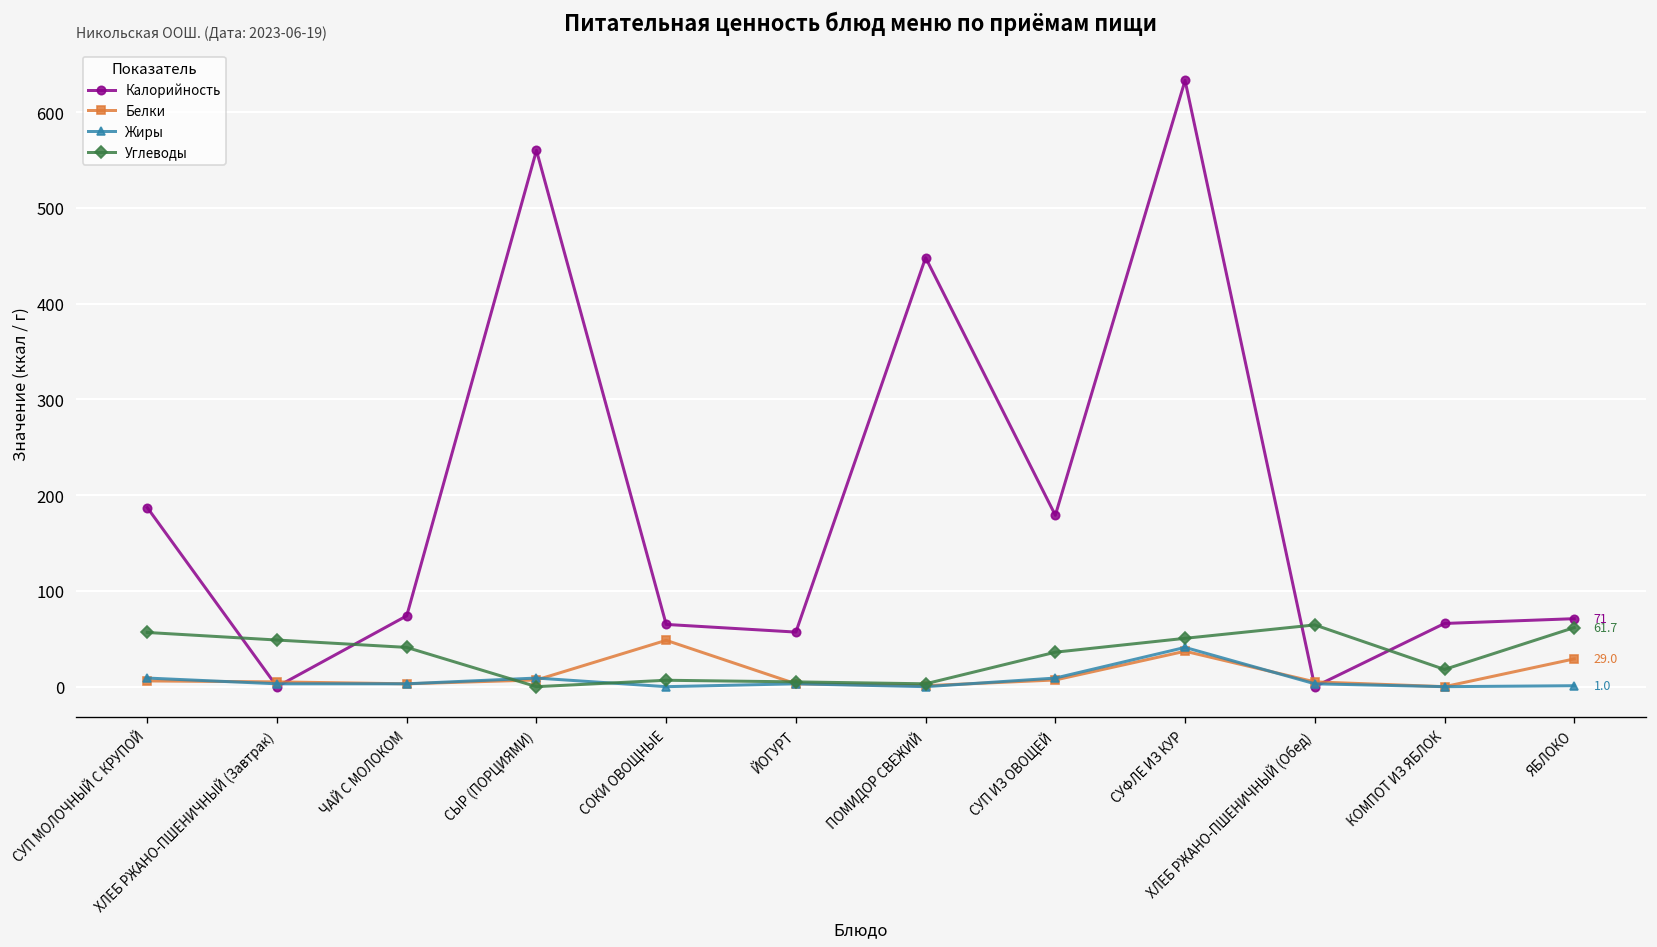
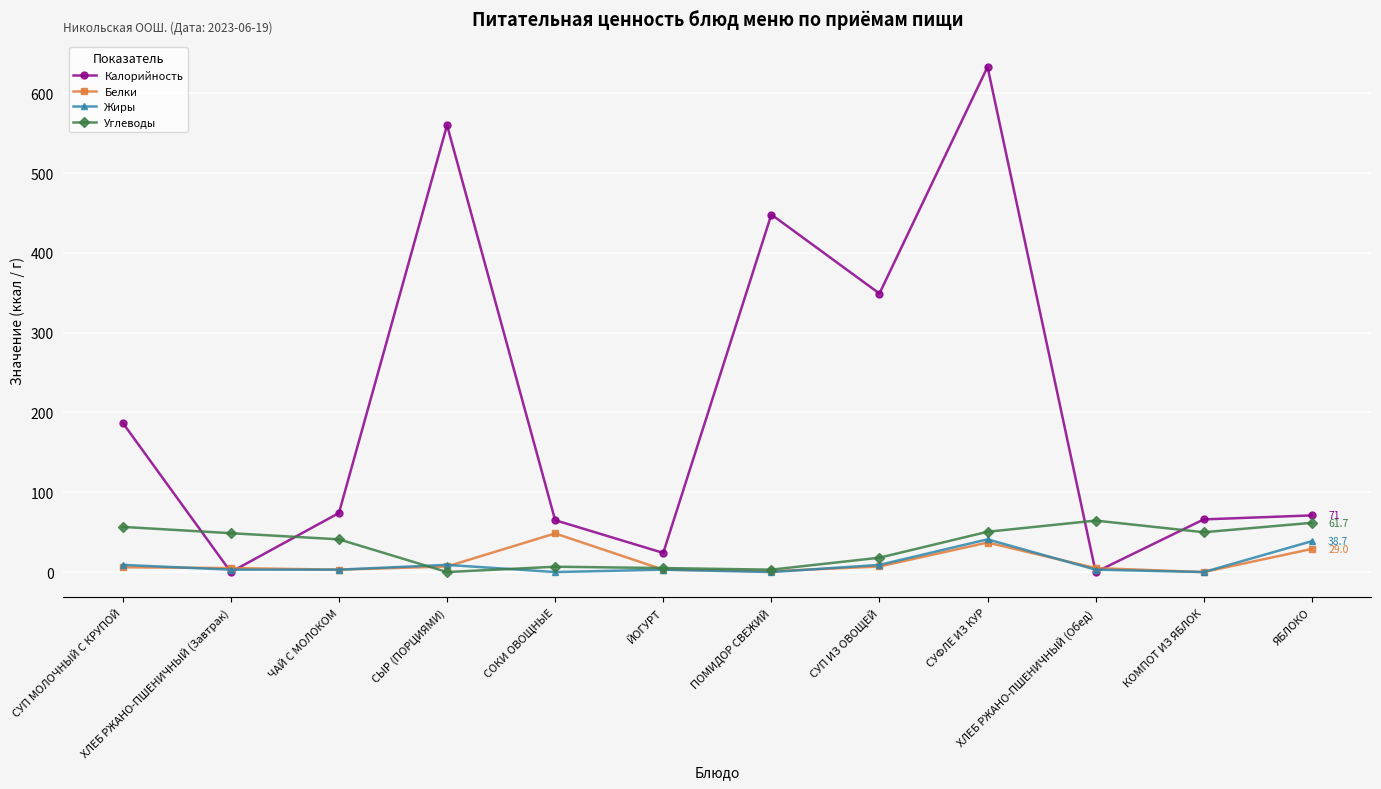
  {
    "Калорийность": {
      "СУП МОЛОЧНЫЙ С КРУПОЙ": 190,
      "ЧАЙ С МОЛОКОМ": 70,
      "СЫР (ПОРЦИЯМИ)": 560,
      "СОКИ ОВОЩНЫЕ": 70,
-     "ЙОГУРТ": 60,
+     "ЙОГУРТ": 20,
      "ПОМИДОР СВЕЖИЙ": 450,
-     "СУП ИЗ ОВОЩЕЙ": 180,
+     "СУП ИЗ ОВОЩЕЙ": 350,
      "СУФЛЕ ИЗ КУР": 630,
      "КОМПОТ ИЗ ЯБЛОК": 70
    },
    "Белки": {
      "СОКИ ОВОЩНЫЕ": 50,
      "СУФЛЕ ИЗ КУР": 40
    },
    "Жиры": {
-     "ЯБЛОКО": 1.0
+     "ЯБЛОКО": 38.7
    },
    "Углеводы": {
      "СУП МОЛОЧНЫЙ С КРУПОЙ": 60,
      "ХЛЕБ РЖАНО-ПШЕНИЧНЫЙ (Завтрак)": 50,
      "ЧАЙ С МОЛОКОМ": 40,
      "СЫР (ПОРЦИЯМИ)": 0,
      "СОКИ ОВОЩНЫЕ": 10,
-     "СУП ИЗ ОВОЩЕЙ": 40,
+     "СУП ИЗ ОВОЩЕЙ": 20,
      "СУФЛЕ ИЗ КУР": 50,
      "ХЛЕБ РЖАНО-ПШЕНИЧНЫЙ (Обед)": 60,
-     "КОМПОТ ИЗ ЯБЛОК": 20
+     "КОМПОТ ИЗ ЯБЛОК": 50
    }
  }
